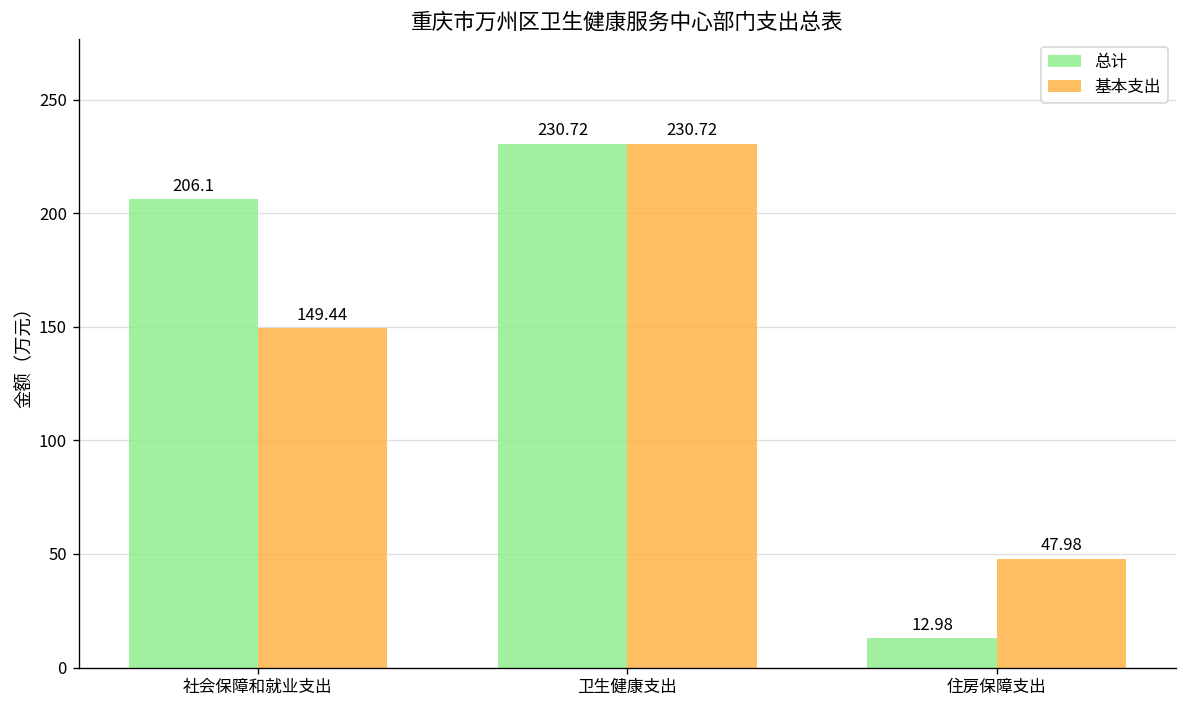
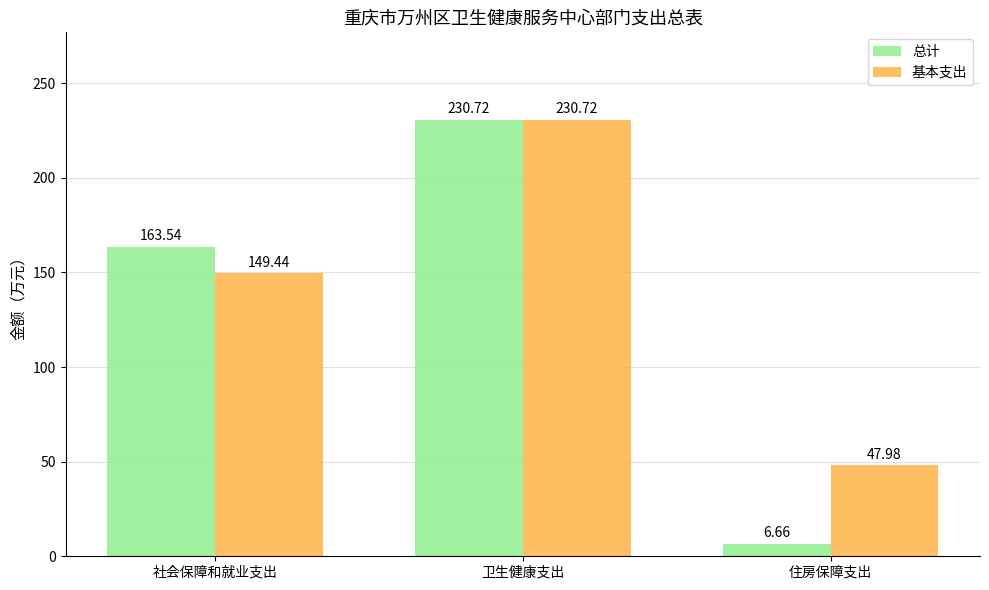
  {
    "总计": {
-     "社会保障和就业支出": 206.1,
+     "社会保障和就业支出": 163.54,
      "卫生健康支出": 230.72,
-     "住房保障支出": 12.98
+     "住房保障支出": 6.66
    },
    "基本支出": {
      "社会保障和就业支出": 149.44,
      "卫生健康支出": 230.72,
      "住房保障支出": 47.98
    }
  }
